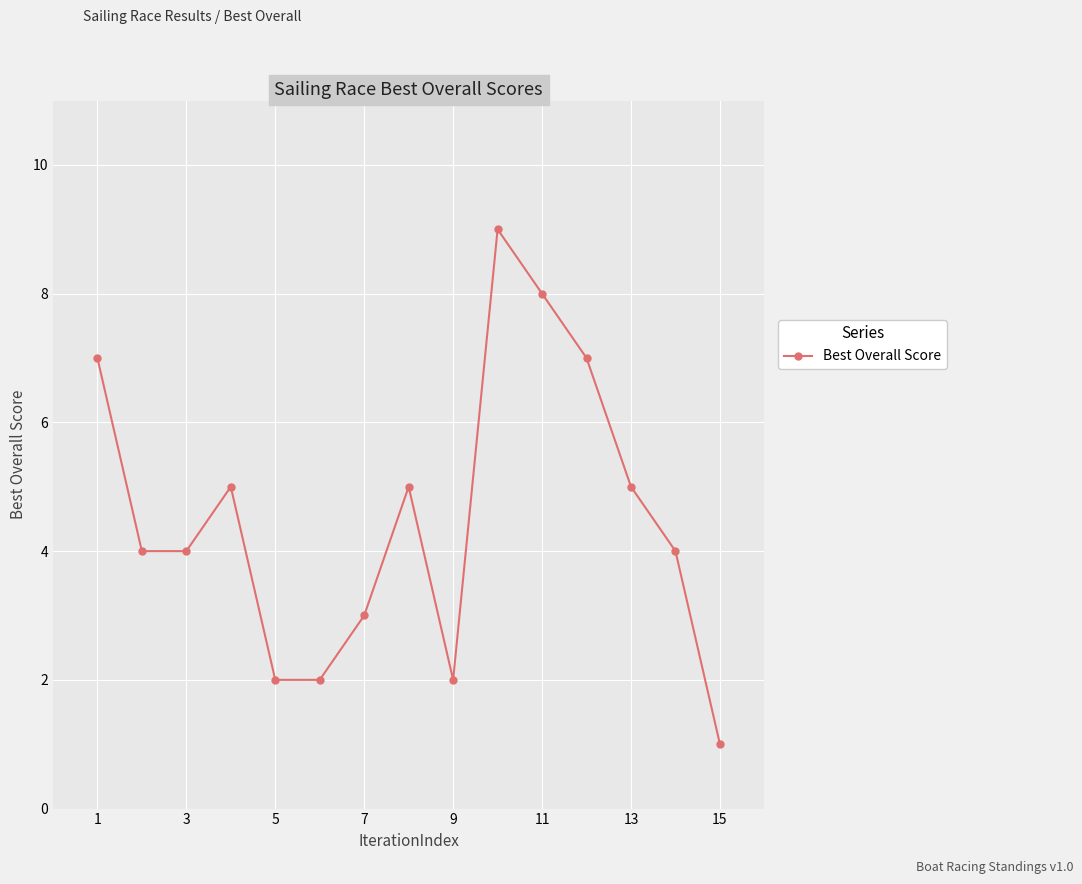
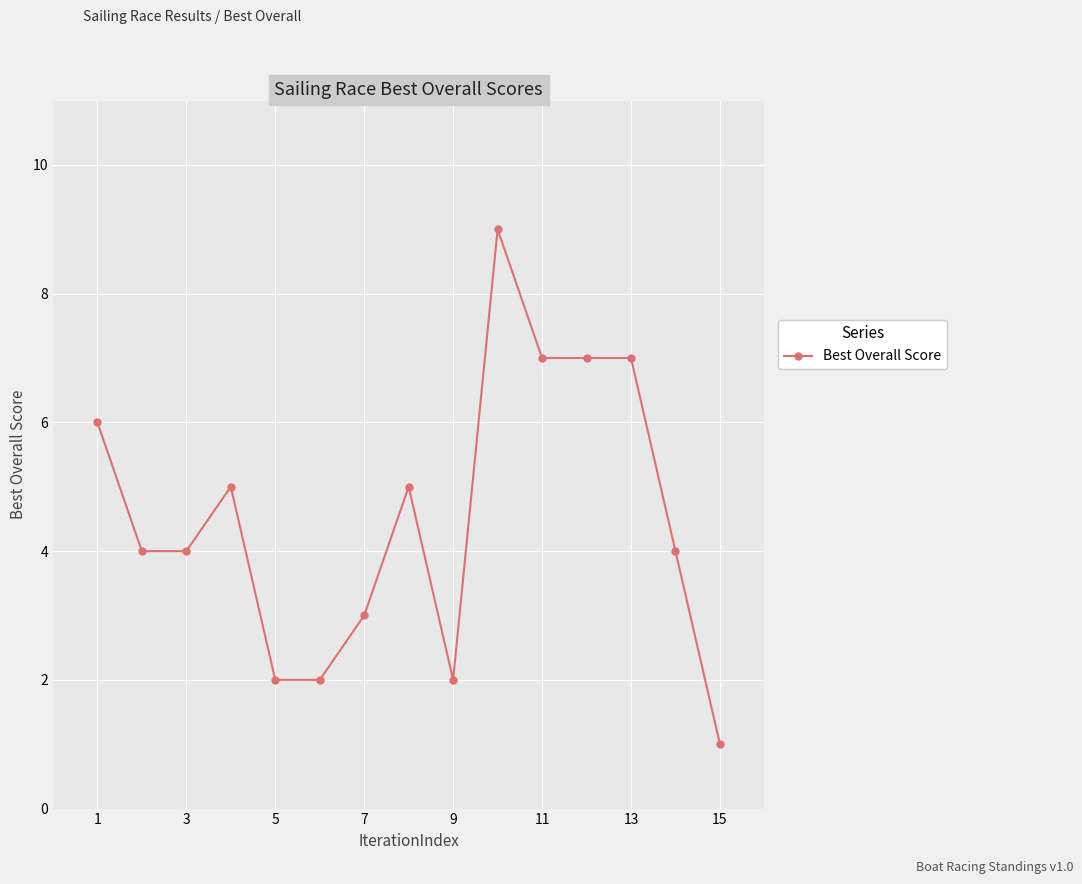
  {
-   "1": 7,
+   "1": 6,
    "3": 4,
    "5": 2,
    "7": 3,
    "9": 2,
-   "11": 8,
-   "13": 5,
+   "11": 7,
+   "13": 7,
    "15": 1
  }
